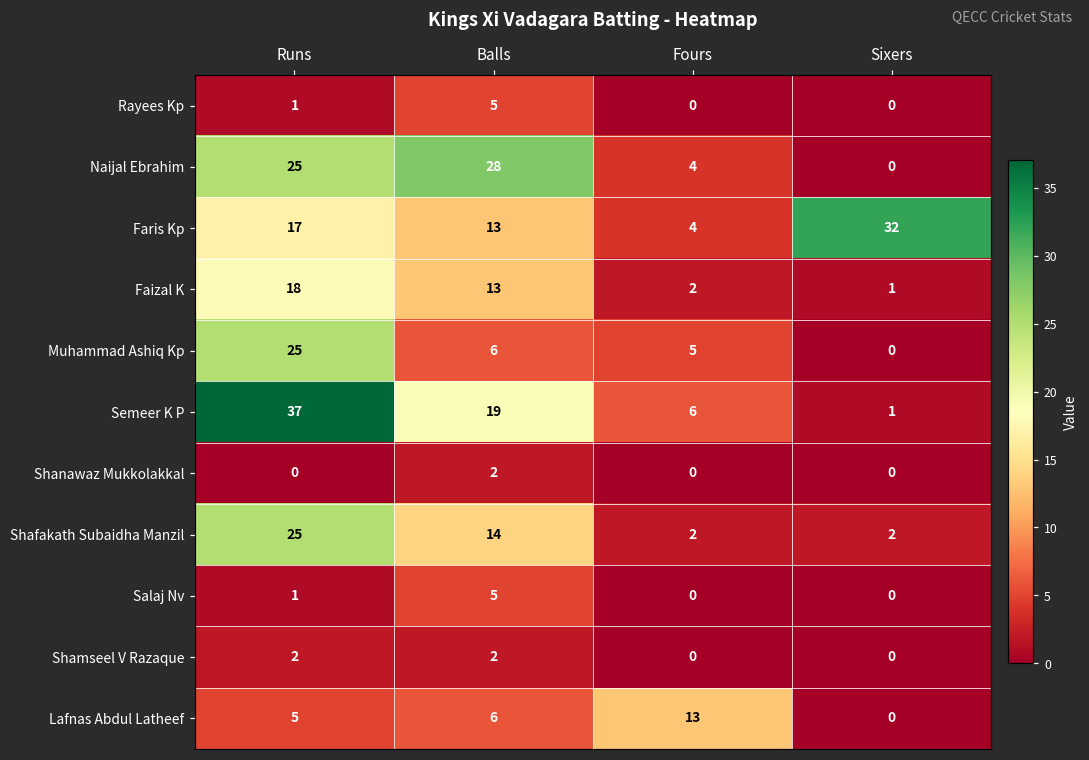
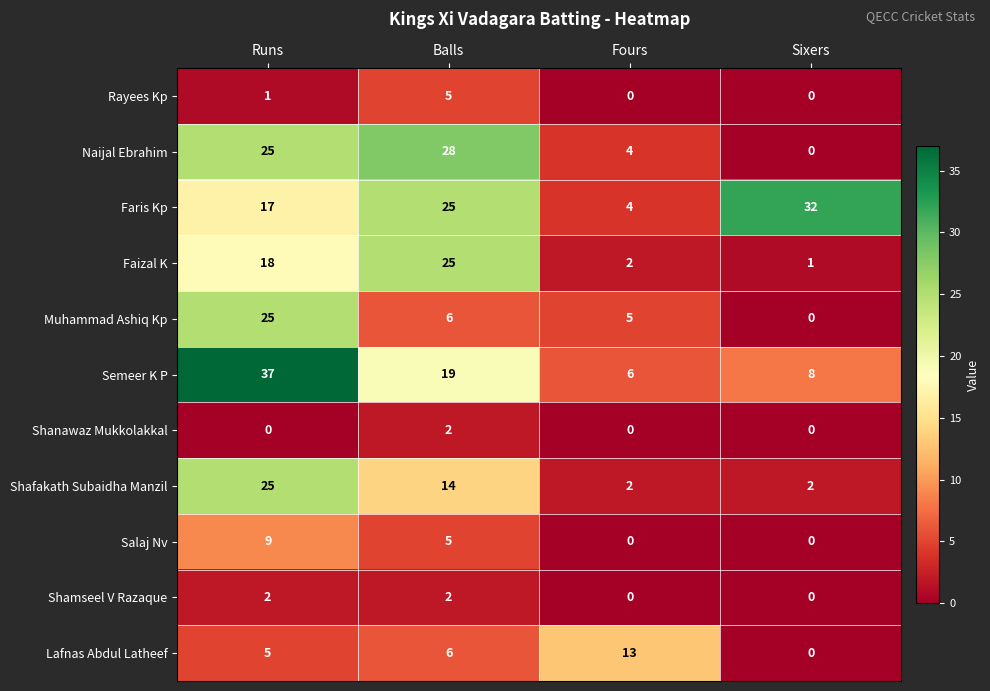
  {
    "Rayees Kp": {
      "Runs": 1,
      "Balls": 5,
      "Fours": 0,
      "Sixers": 0
    },
    "Naijal Ebrahim": {
      "Runs": 25,
      "Balls": 28,
      "Fours": 4,
      "Sixers": 0
    },
    "Faris Kp": {
      "Runs": 17,
-     "Balls": 13,
+     "Balls": 25,
      "Fours": 4,
      "Sixers": 32
    },
    "Faizal K": {
      "Runs": 18,
-     "Balls": 13,
+     "Balls": 25,
      "Fours": 2,
      "Sixers": 1
    },
    "Muhammad Ashiq Kp": {
      "Runs": 25,
      "Balls": 6,
      "Fours": 5,
      "Sixers": 0
    },
    "Semeer K P": {
      "Runs": 37,
      "Balls": 19,
      "Fours": 6,
-     "Sixers": 1
+     "Sixers": 8
    },
    "Shanawaz Mukkolakkal": {
      "Runs": 0,
      "Balls": 2,
      "Fours": 0,
      "Sixers": 0
    },
    "Shafakath Subaidha Manzil": {
      "Runs": 25,
      "Balls": 14,
      "Fours": 2,
      "Sixers": 2
    },
    "Salaj Nv": {
-     "Runs": 1,
+     "Runs": 9,
      "Balls": 5,
      "Fours": 0,
      "Sixers": 0
    },
    "Shamseel V Razaque": {
      "Runs": 2,
      "Balls": 2,
      "Fours": 0,
      "Sixers": 0
    },
    "Lafnas Abdul Latheef": {
      "Runs": 5,
      "Balls": 6,
      "Fours": 13,
      "Sixers": 0
    }
  }
